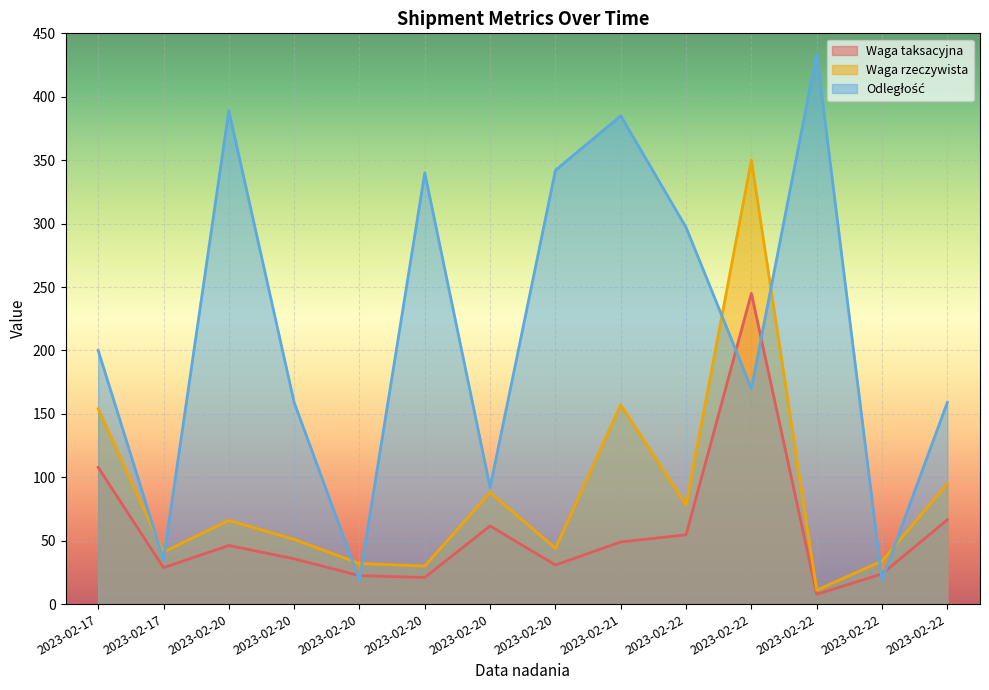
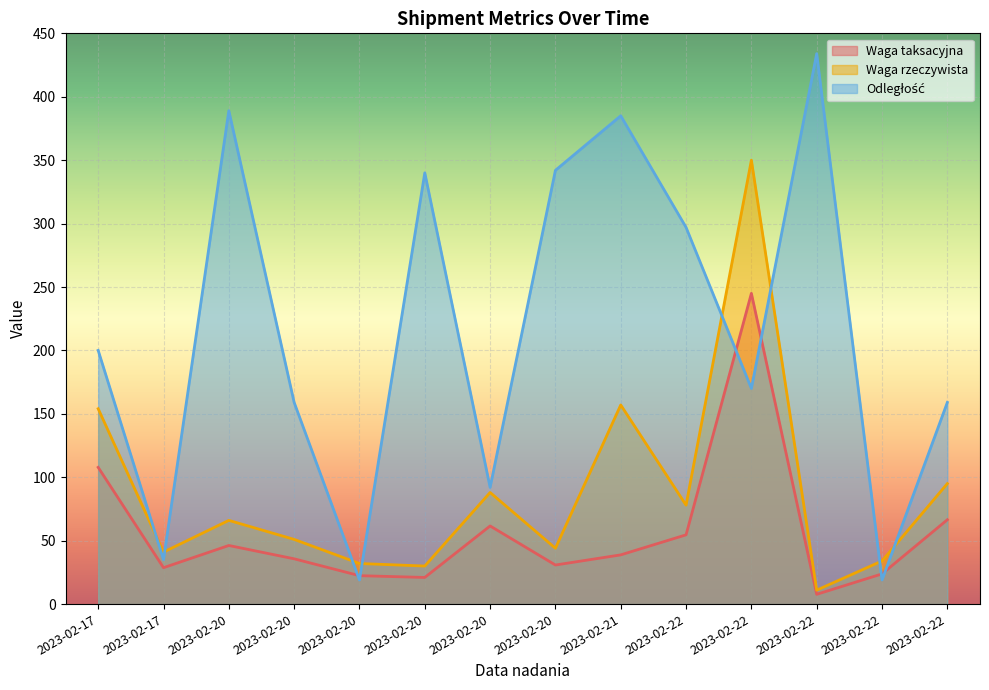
  {
    "Waga taksacyjna": {
-     "2023-02-21": 49
+     "2023-02-21": 39
    },
    "Waga rzeczywista": {
      "2023-02-21": 157
    },
    "Odległość": {
      "2023-02-21": 385
    }
  }
